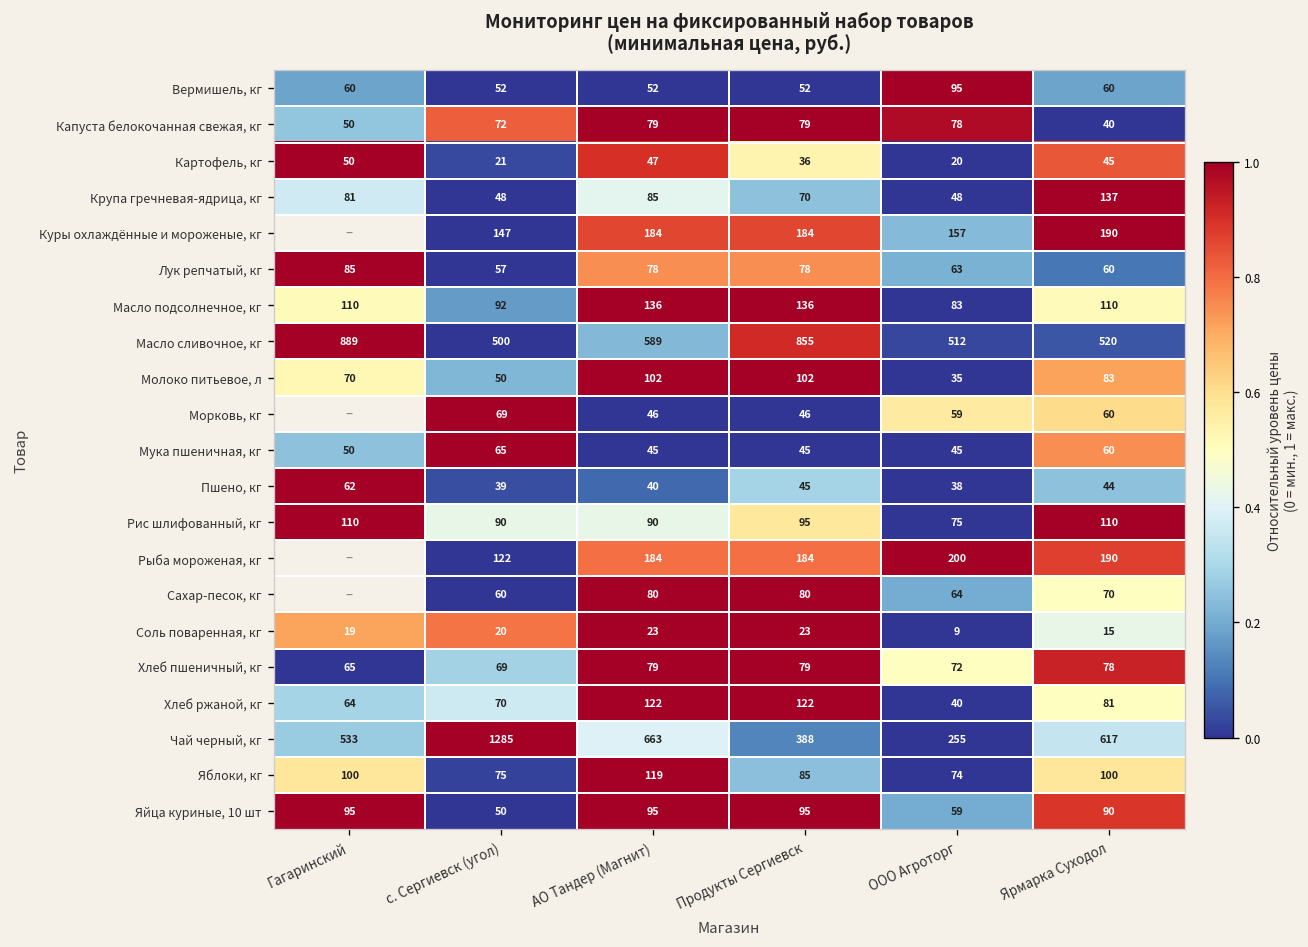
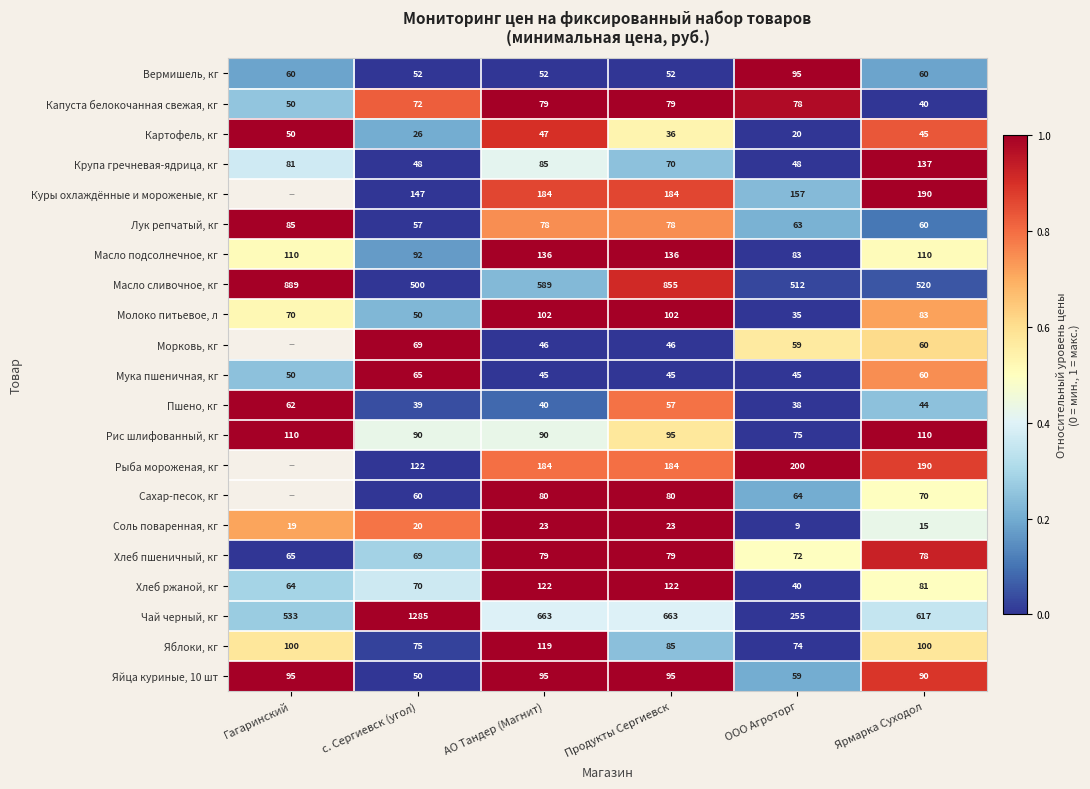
  {
    "Вермишель, кг": {
      "Гагаринский": 60,
      "с. Сергиевск (угол)": 52,
      "АО Тандер (Магнит)": 52,
      "Продукты Сергиевск": 52,
      "ООО Агроторг": 95,
      "Ярмарка Суходол": 60
    },
    "Капуста белокочанная свежая, кг": {
      "Гагаринский": 50,
      "с. Сергиевск (угол)": 72,
      "АО Тандер (Магнит)": 79,
      "Продукты Сергиевск": 79,
      "ООО Агроторг": 78,
      "Ярмарка Суходол": 40
    },
    "Картофель, кг": {
      "Гагаринский": 50,
-     "с. Сергиевск (угол)": 21,
+     "с. Сергиевск (угол)": 26,
      "АО Тандер (Магнит)": 47,
      "Продукты Сергиевск": 36,
      "ООО Агроторг": 20,
      "Ярмарка Суходол": 45
    },
    "Крупа гречневая-ядрица, кг": {
      "Гагаринский": 81,
      "с. Сергиевск (угол)": 48,
      "АО Тандер (Магнит)": 85,
      "Продукты Сергиевск": 70,
      "ООО Агроторг": 48,
      "Ярмарка Суходол": 137
    },
    "Куры охлаждённые и мороженые, кг": {
      "с. Сергиевск (угол)": 147,
      "АО Тандер (Магнит)": 184,
      "Продукты Сергиевск": 184,
      "ООО Агроторг": 157,
      "Ярмарка Суходол": 190
    },
    "Лук репчатый, кг": {
      "Гагаринский": 85,
      "с. Сергиевск (угол)": 57,
      "АО Тандер (Магнит)": 78,
      "Продукты Сергиевск": 78,
      "ООО Агроторг": 63,
      "Ярмарка Суходол": 60
    },
    "Масло подсолнечное, кг": {
      "Гагаринский": 110,
      "с. Сергиевск (угол)": 92,
      "АО Тандер (Магнит)": 136,
      "Продукты Сергиевск": 136,
      "ООО Агроторг": 83,
      "Ярмарка Суходол": 110
    },
    "Масло сливочное, кг": {
      "Гагаринский": 889,
      "с. Сергиевск (угол)": 500,
      "АО Тандер (Магнит)": 589,
      "Продукты Сергиевск": 855,
      "ООО Агроторг": 512,
      "Ярмарка Суходол": 520
    },
    "Молоко питьевое, л": {
      "Гагаринский": 70,
      "с. Сергиевск (угол)": 50,
      "АО Тандер (Магнит)": 102,
      "Продукты Сергиевск": 102,
      "ООО Агроторг": 35,
      "Ярмарка Суходол": 83
    },
    "Морковь, кг": {
      "с. Сергиевск (угол)": 69,
      "АО Тандер (Магнит)": 46,
      "Продукты Сергиевск": 46,
      "ООО Агроторг": 59,
      "Ярмарка Суходол": 60
    },
    "Мука пшеничная, кг": {
      "Гагаринский": 50,
      "с. Сергиевск (угол)": 65,
      "АО Тандер (Магнит)": 45,
      "Продукты Сергиевск": 45,
      "ООО Агроторг": 45,
      "Ярмарка Суходол": 60
    },
    "Пшено, кг": {
      "Гагаринский": 62,
      "с. Сергиевск (угол)": 39,
      "АО Тандер (Магнит)": 40,
-     "Продукты Сергиевск": 45,
+     "Продукты Сергиевск": 57,
      "ООО Агроторг": 38,
      "Ярмарка Суходол": 44
    },
    "Рис шлифованный, кг": {
      "Гагаринский": 110,
      "с. Сергиевск (угол)": 90,
      "АО Тандер (Магнит)": 90,
      "Продукты Сергиевск": 95,
      "ООО Агроторг": 75,
      "Ярмарка Суходол": 110
    },
    "Рыба мороженая, кг": {
      "с. Сергиевск (угол)": 122,
      "АО Тандер (Магнит)": 184,
      "Продукты Сергиевск": 184,
      "ООО Агроторг": 200,
      "Ярмарка Суходол": 190
    },
    "Сахар-песок, кг": {
      "с. Сергиевск (угол)": 60,
      "АО Тандер (Магнит)": 80,
      "Продукты Сергиевск": 80,
      "ООО Агроторг": 64,
      "Ярмарка Суходол": 70
    },
    "Соль поваренная, кг": {
      "Гагаринский": 19,
      "с. Сергиевск (угол)": 20,
      "АО Тандер (Магнит)": 23,
      "Продукты Сергиевск": 23,
      "ООО Агроторг": 9,
      "Ярмарка Суходол": 15
    },
    "Хлеб пшеничный, кг": {
      "Гагаринский": 65,
      "с. Сергиевск (угол)": 69,
      "АО Тандер (Магнит)": 79,
      "Продукты Сергиевск": 79,
      "ООО Агроторг": 72,
      "Ярмарка Суходол": 78
    },
    "Хлеб ржаной, кг": {
      "Гагаринский": 64,
      "с. Сергиевск (угол)": 70,
      "АО Тандер (Магнит)": 122,
      "Продукты Сергиевск": 122,
      "ООО Агроторг": 40,
      "Ярмарка Суходол": 81
    },
    "Чай черный, кг": {
      "Гагаринский": 533,
      "с. Сергиевск (угол)": 1285,
      "АО Тандер (Магнит)": 663,
-     "Продукты Сергиевск": 388,
+     "Продукты Сергиевск": 663,
      "ООО Агроторг": 255,
      "Ярмарка Суходол": 617
    },
    "Яблоки, кг": {
      "Гагаринский": 100,
      "с. Сергиевск (угол)": 75,
      "АО Тандер (Магнит)": 119,
      "Продукты Сергиевск": 85,
      "ООО Агроторг": 74,
      "Ярмарка Суходол": 100
    },
    "Яйца куриные, 10 шт": {
      "Гагаринский": 95,
      "с. Сергиевск (угол)": 50,
      "АО Тандер (Магнит)": 95,
      "Продукты Сергиевск": 95,
      "ООО Агроторг": 59,
      "Ярмарка Суходол": 90
    }
  }
